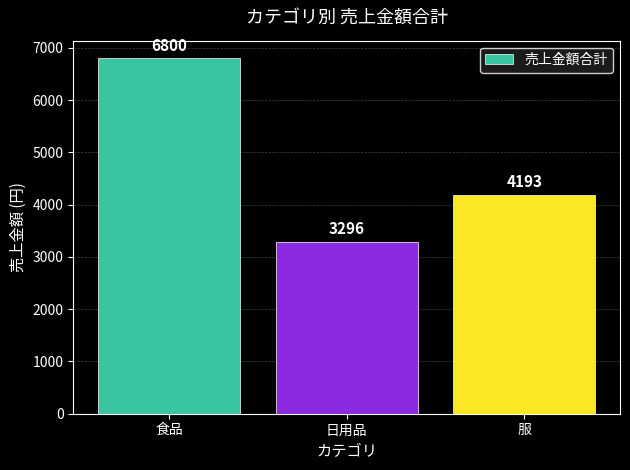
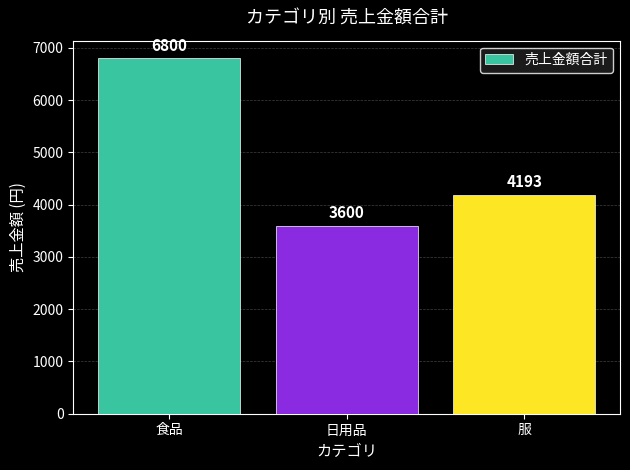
  {
    "食品": 6800,
-   "日用品": 3296,
+   "日用品": 3600,
    "服": 4193
  }
